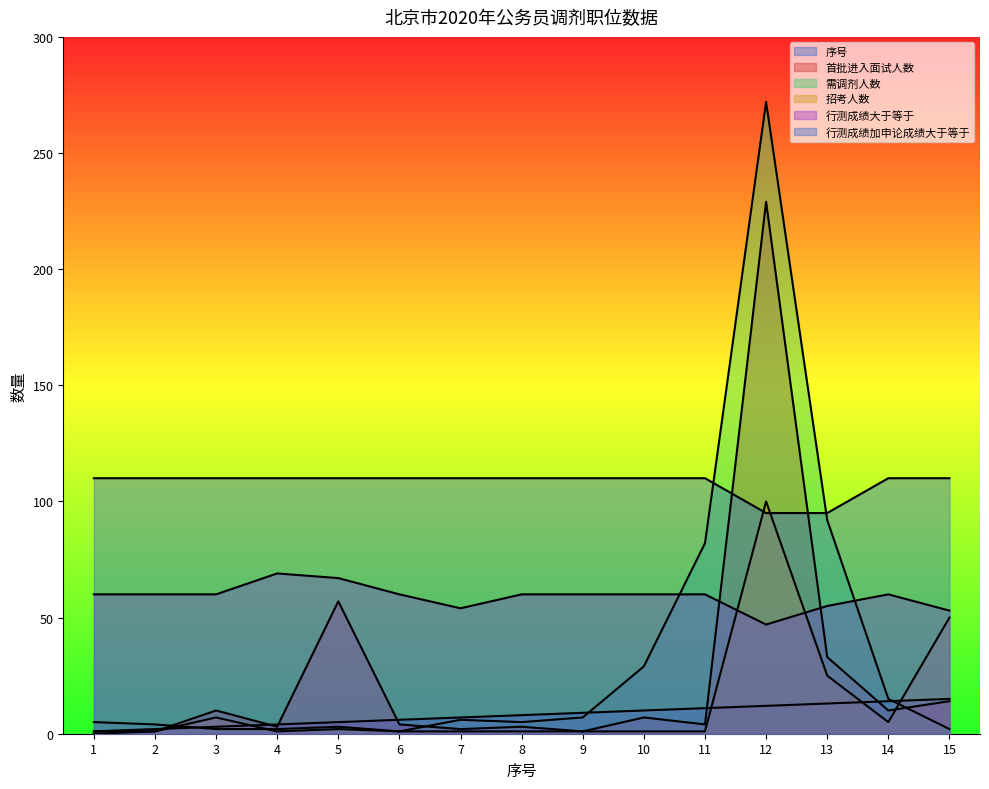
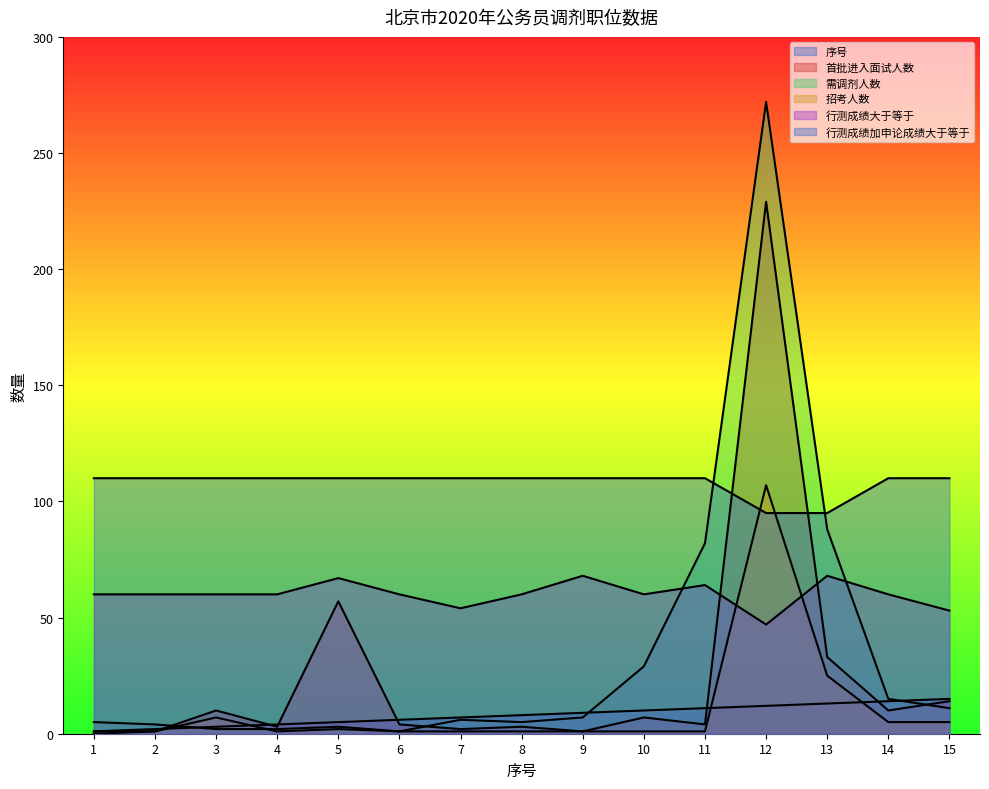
  {
    "首批进入面试人数": {
      "3": 10,
      "5": 57,
      "6": 4,
      "8": 3,
      "10": 7,
      "11": 4,
      "12": 229,
      "13": 33,
      "14": 10
    },
    "需调剂人数": {
      "1": 5,
      "2": 4,
      "8": 5,
      "9": 7,
      "10": 29,
      "11": 82,
      "12": 272,
-     "13": 92,
-     "15": 2
+     "13": 88,
+     "15": 11
    },
    "招考人数": {
      "3": 7,
      "8": 1,
      "10": 1,
      "11": 1,
-     "12": 100,
+     "12": 107,
      "13": 25,
      "14": 5,
-     "15": 50
+     "15": 5
    },
    "行测成绩大于等于": {
      "1": 60,
      "2": 60,
      "3": 60,
-     "4": 69,
+     "4": 60,
      "5": 67,
      "6": 60,
      "7": 54,
      "8": 60,
-     "9": 60,
+     "9": 68,
      "10": 60,
-     "11": 60,
+     "11": 64,
      "12": 47,
-     "13": 55,
+     "13": 68,
      "14": 60,
      "15": 53
    }
  }
